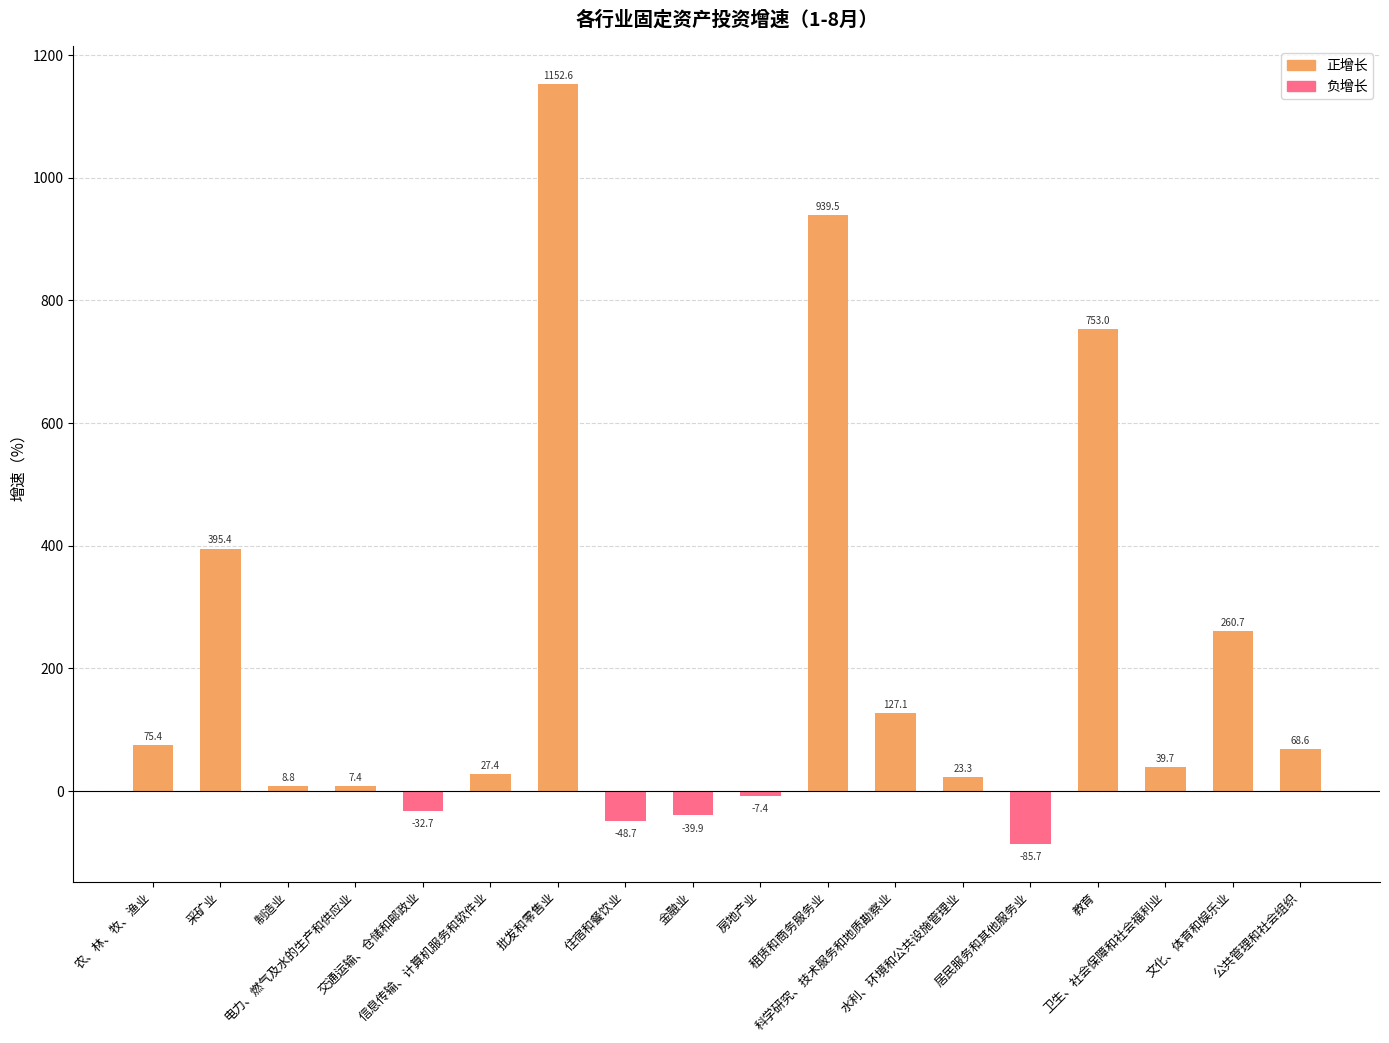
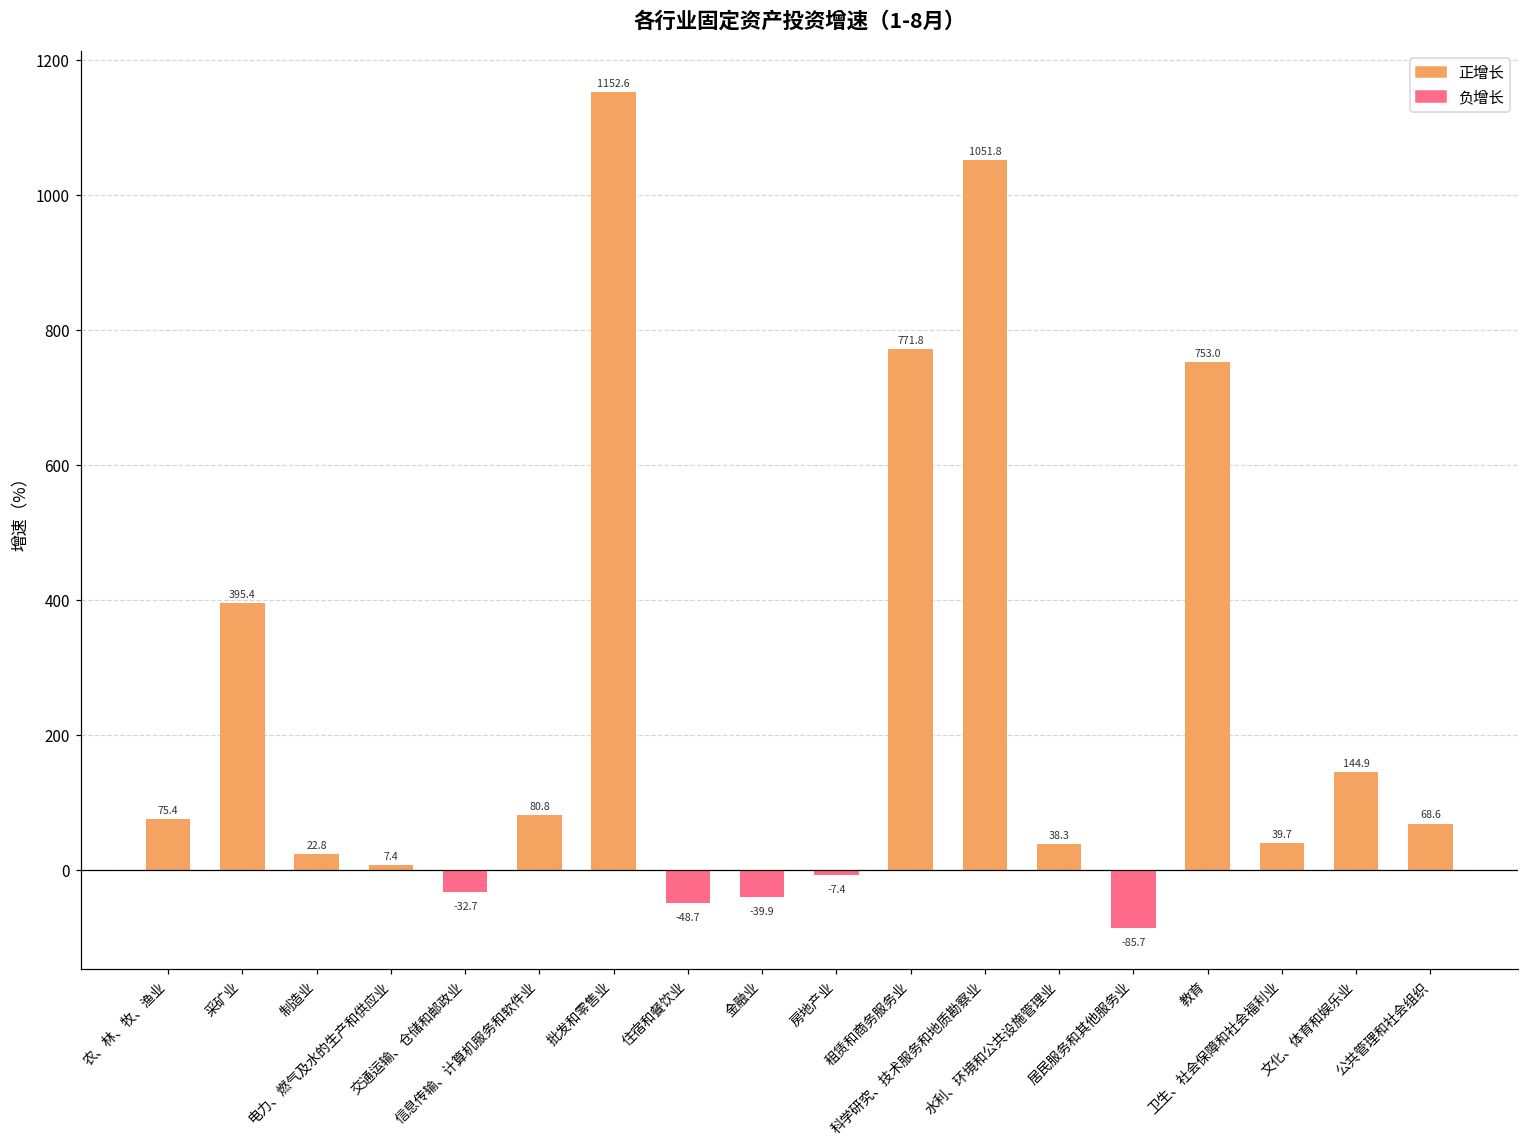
  {
    "农、林、牧、渔业": 75.4,
    "采矿业": 395.4,
-   "制造业": 8.8,
+   "制造业": 22.8,
    "电力、燃气及水的生产和供应业": 7.4,
    "交通运输、仓储和邮政业": -32.7,
-   "信息传输、计算机服务和软件业": 27.4,
+   "信息传输、计算机服务和软件业": 80.8,
    "批发和零售业": 1152.6,
    "住宿和餐饮业": -48.7,
    "金融业": -39.9,
    "房地产业": -7.4,
-   "租赁和商务服务业": 939.5,
-   "科学研究、技术服务和地质勘察业": 127.1,
-   "水利、环境和公共设施管理业": 23.3,
+   "租赁和商务服务业": 771.8,
+   "科学研究、技术服务和地质勘察业": 1051.8,
+   "水利、环境和公共设施管理业": 38.3,
    "居民服务和其他服务业": -85.7,
    "教育": 753.0,
    "卫生、社会保障和社会福利业": 39.7,
-   "文化、体育和娱乐业": 260.7,
+   "文化、体育和娱乐业": 144.9,
    "公共管理和社会组织": 68.6
  }
